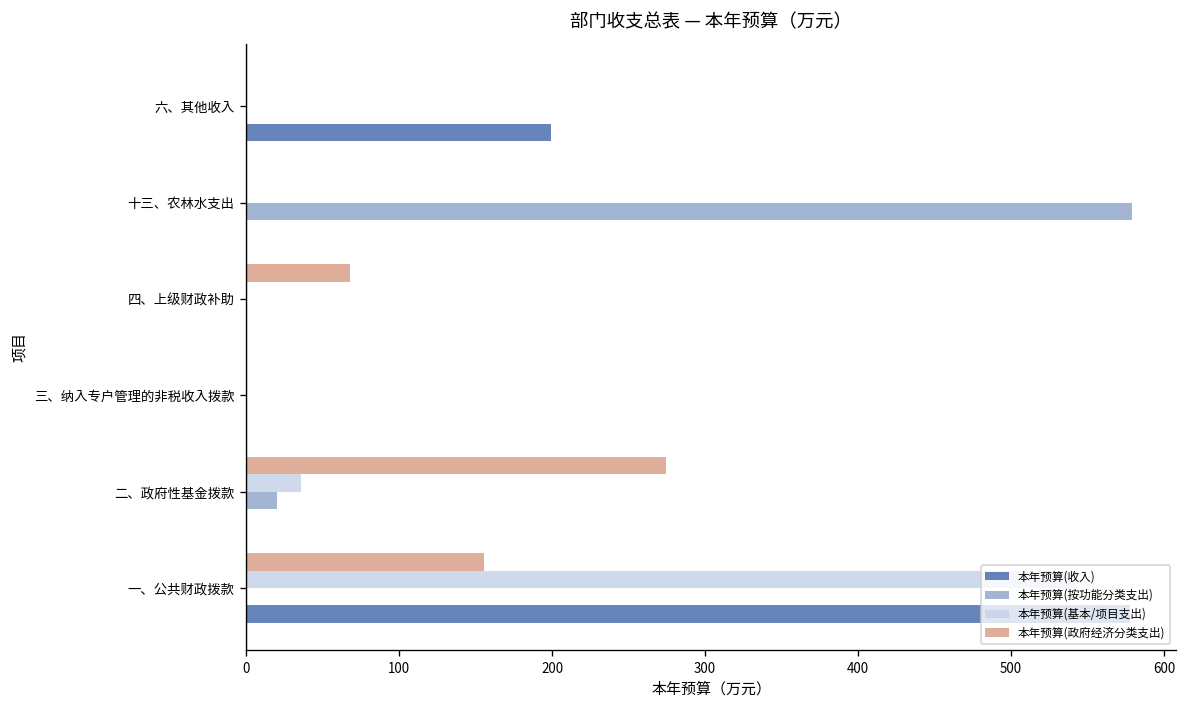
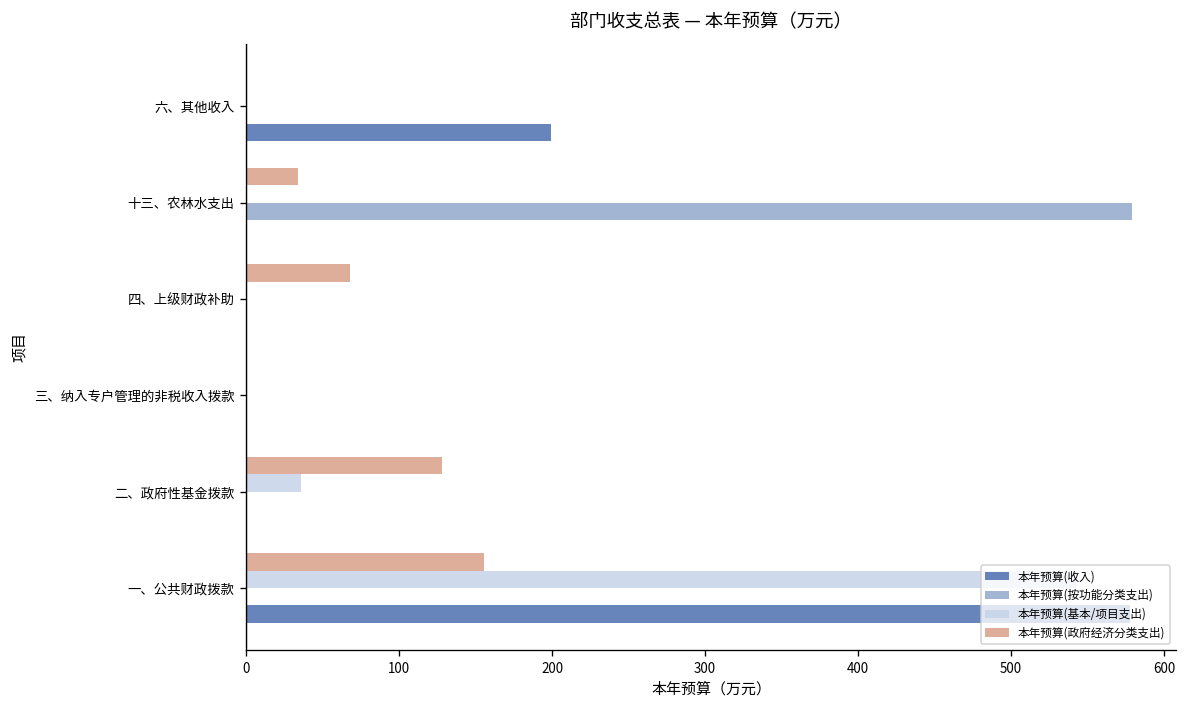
  {
    "本年预算(收入)": {
      "六、其他收入": 199,
      "十三、农林水支出": 0,
      "四、上级财政补助": 0,
      "三、纳入专户管理的非税收入拨款": 0,
      "二、政府性基金拨款": 0
    },
    "本年预算(按功能分类支出)": {
      "六、其他收入": 0,
      "十三、农林水支出": 579,
      "四、上级财政补助": 0,
      "三、纳入专户管理的非税收入拨款": 0,
-     "二、政府性基金拨款": 20,
+     "二、政府性基金拨款": 0,
      "一、公共财政拨款": 0
    },
    "本年预算(基本/项目支出)": {
      "六、其他收入": 0,
      "十三、农林水支出": 0,
      "四、上级财政补助": 0,
      "三、纳入专户管理的非税收入拨款": 0,
      "二、政府性基金拨款": 36
    },
    "本年预算(政府经济分类支出)": {
      "六、其他收入": 0,
-     "十三、农林水支出": 0,
+     "十三、农林水支出": 34,
      "四、上级财政补助": 68,
      "三、纳入专户管理的非税收入拨款": 0,
-     "二、政府性基金拨款": 274,
+     "二、政府性基金拨款": 128,
      "一、公共财政拨款": 155
    }
  }
